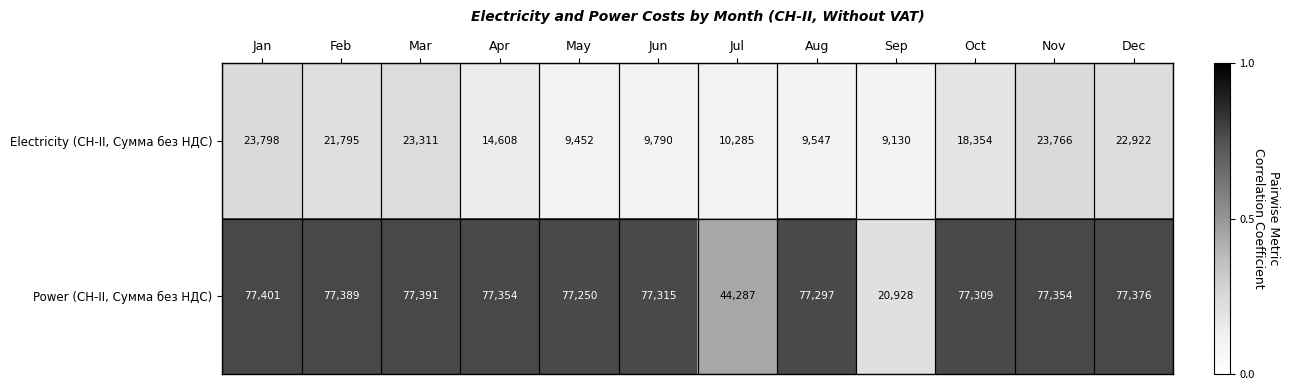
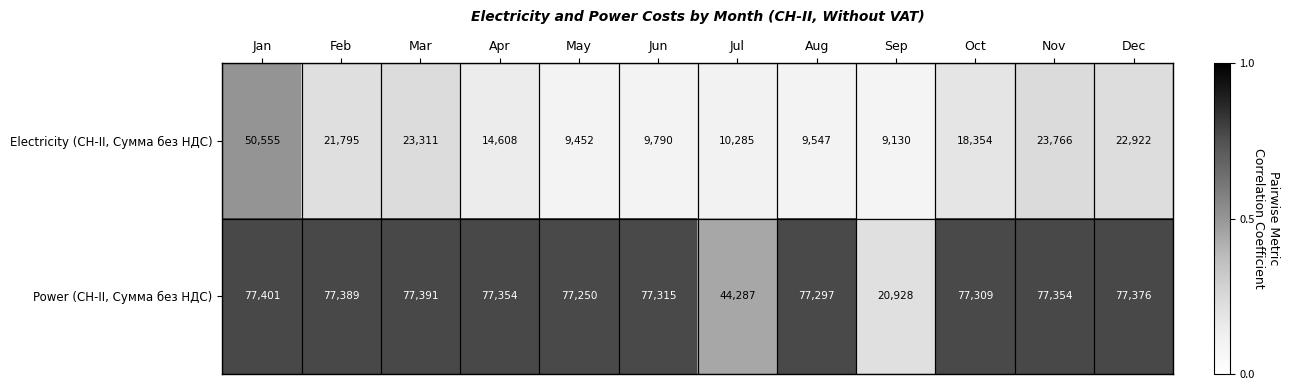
  {
    "Electricity (СН-II, Сумма без НДС)": {
-     "Jan": "23,798",
+     "Jan": "50,555",
      "Feb": "21,795",
      "Mar": "23,311",
      "Apr": "14,608",
      "May": "9,452",
      "Jun": "9,790",
      "Jul": "10,285",
      "Aug": "9,547",
      "Sep": "9,130",
      "Oct": "18,354",
      "Nov": "23,766",
      "Dec": "22,922"
    },
    "Power (СН-II, Сумма без НДС)": {
      "Jan": "77,401",
      "Feb": "77,389",
      "Mar": "77,391",
      "Apr": "77,354",
      "May": "77,250",
      "Jun": "77,315",
      "Jul": "44,287",
      "Aug": "77,297",
      "Sep": "20,928",
      "Oct": "77,309",
      "Nov": "77,354",
      "Dec": "77,376"
    }
  }
